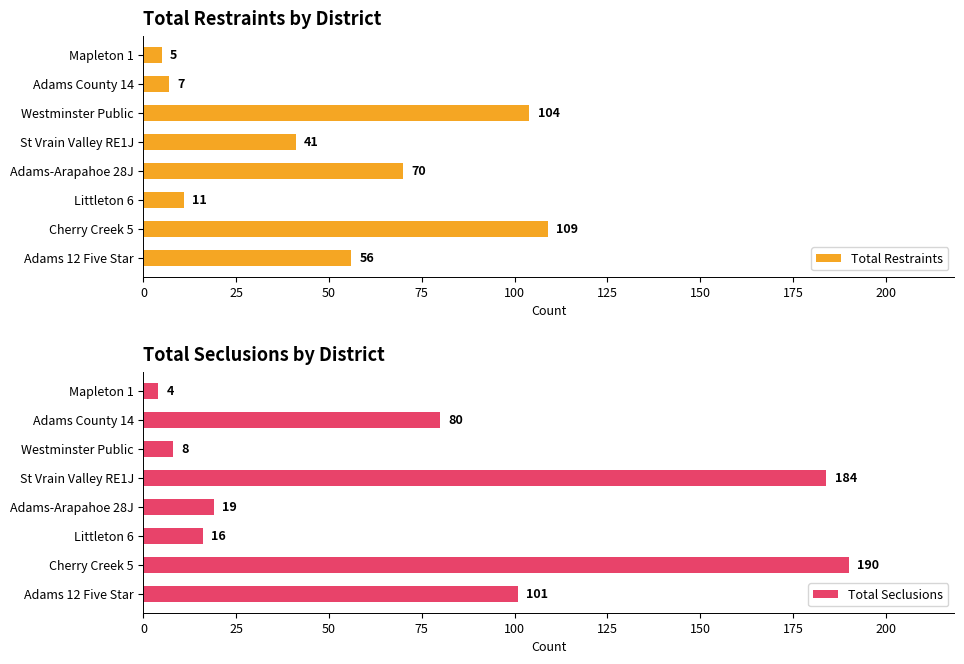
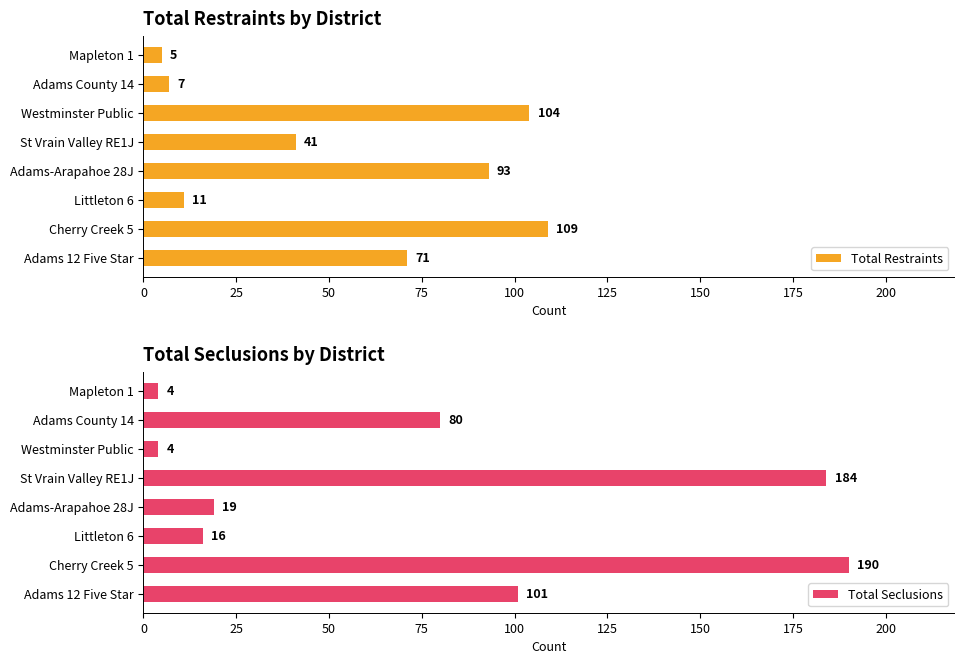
  {
    "Total Restraints by District": {
      "Mapleton 1": 5,
      "Adams County 14": 7,
      "Westminster Public": 104,
      "St Vrain Valley RE1J": 41,
-     "Adams-Arapahoe 28J": 70,
+     "Adams-Arapahoe 28J": 93,
      "Littleton 6": 11,
      "Cherry Creek 5": 109,
-     "Adams 12 Five Star": 56
+     "Adams 12 Five Star": 71
    },
    "Total Seclusions by District": {
      "Mapleton 1": 4,
      "Adams County 14": 80,
-     "Westminster Public": 8,
+     "Westminster Public": 4,
      "St Vrain Valley RE1J": 184,
      "Adams-Arapahoe 28J": 19,
      "Littleton 6": 16,
      "Cherry Creek 5": 190,
      "Adams 12 Five Star": 101
    }
  }
